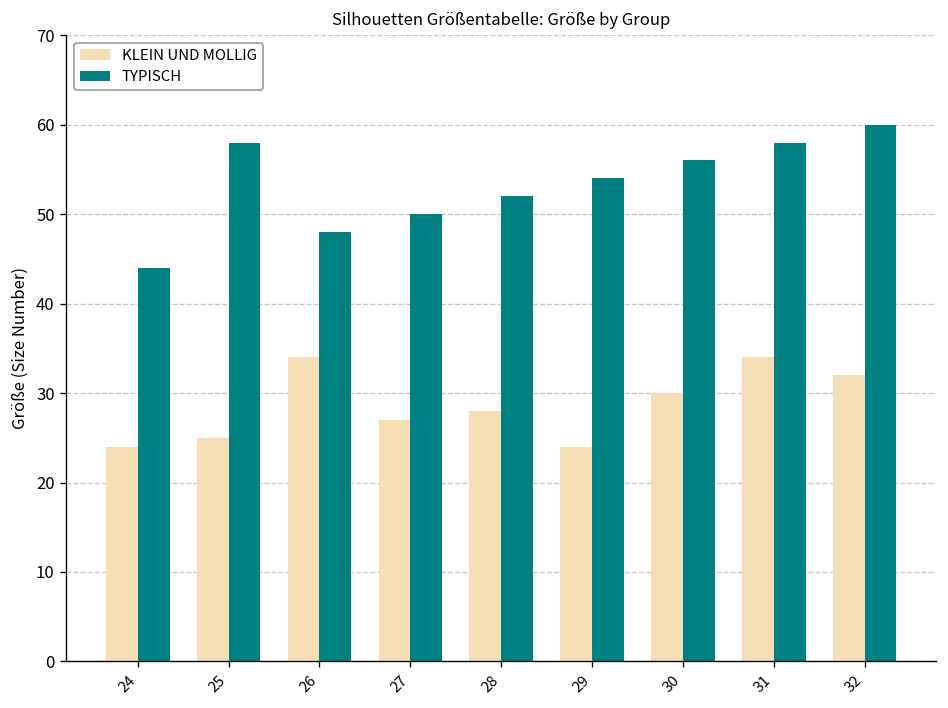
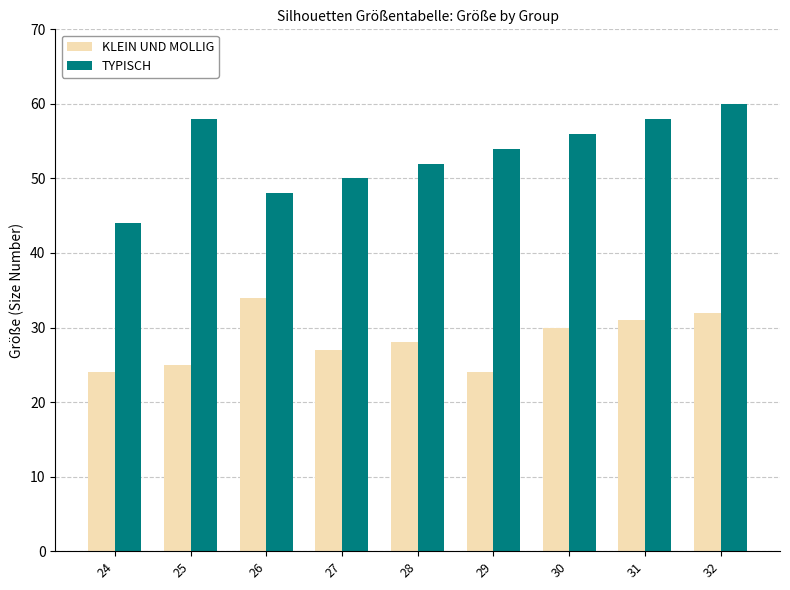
  {
    "KLEIN UND MOLLIG": {
      "24": 24,
      "25": 25,
      "26": 34,
      "27": 27,
      "28": 28,
      "29": 24,
      "30": 30,
-     "31": 34,
+     "31": 31,
      "32": 32
    },
    "TYPISCH": {
      "24": 44,
      "25": 58,
      "26": 48,
      "27": 50,
      "28": 52,
      "29": 54,
      "30": 56,
      "31": 58,
      "32": 60
    }
  }
